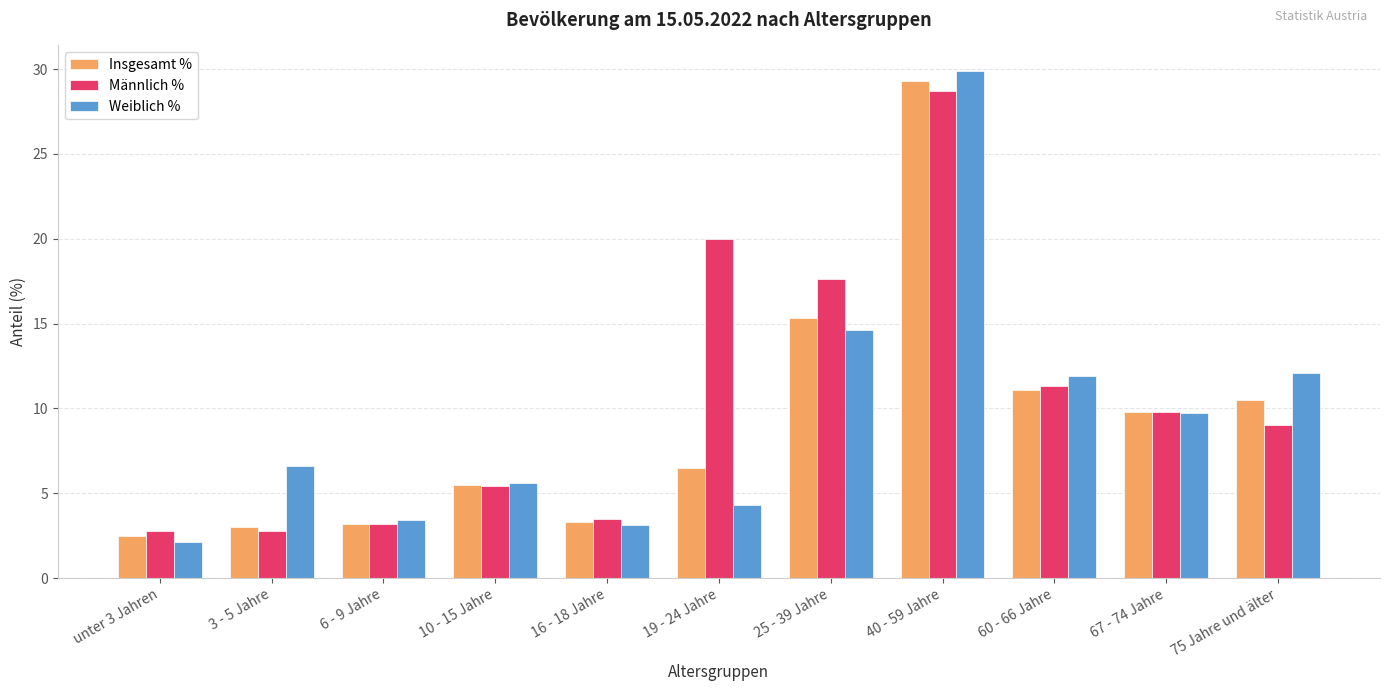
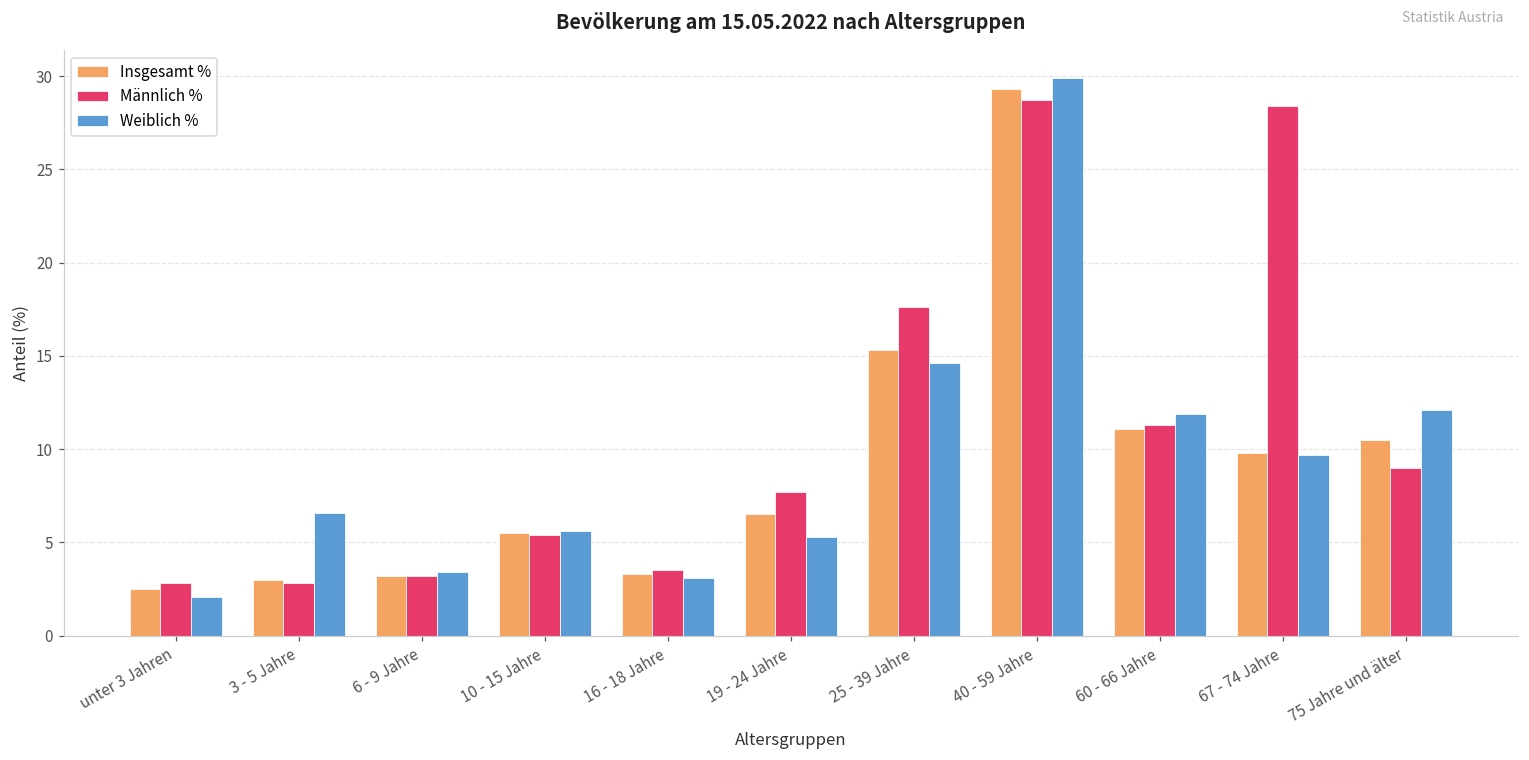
  {
    "Insgesamt %": {
      "unter 3 Jahren": 2.5,
      "3 - 5 Jahre": 3.0,
      "6 - 9 Jahre": 3.2,
      "10 - 15 Jahre": 5.5,
      "16 - 18 Jahre": 3.3,
      "19 - 24 Jahre": 6.5,
      "25 - 39 Jahre": 15.3,
      "40 - 59 Jahre": 29.3,
      "60 - 66 Jahre": 11.1,
      "67 - 74 Jahre": 9.8,
      "75 Jahre und älter": 10.5
    },
    "Männlich %": {
      "unter 3 Jahren": 2.8,
      "3 - 5 Jahre": 2.8,
      "6 - 9 Jahre": 3.2,
      "10 - 15 Jahre": 5.4,
      "16 - 18 Jahre": 3.5,
-     "19 - 24 Jahre": 20.0,
+     "19 - 24 Jahre": 7.7,
      "25 - 39 Jahre": 17.6,
      "40 - 59 Jahre": 28.7,
      "60 - 66 Jahre": 11.3,
-     "67 - 74 Jahre": 9.8,
+     "67 - 74 Jahre": 28.4,
      "75 Jahre und älter": 9.0
    },
    "Weiblich %": {
      "unter 3 Jahren": 2.1,
      "3 - 5 Jahre": 6.6,
      "6 - 9 Jahre": 3.4,
      "10 - 15 Jahre": 5.6,
      "16 - 18 Jahre": 3.1,
-     "19 - 24 Jahre": 4.3,
+     "19 - 24 Jahre": 5.3,
      "25 - 39 Jahre": 14.6,
      "40 - 59 Jahre": 29.9,
      "60 - 66 Jahre": 11.9,
      "67 - 74 Jahre": 9.7,
      "75 Jahre und älter": 12.1
    }
  }
